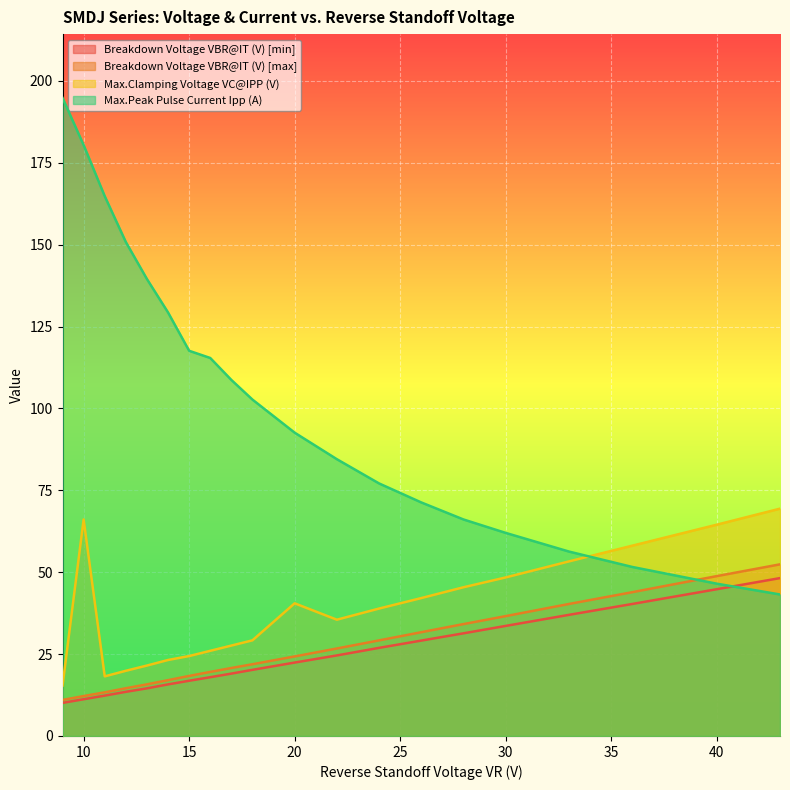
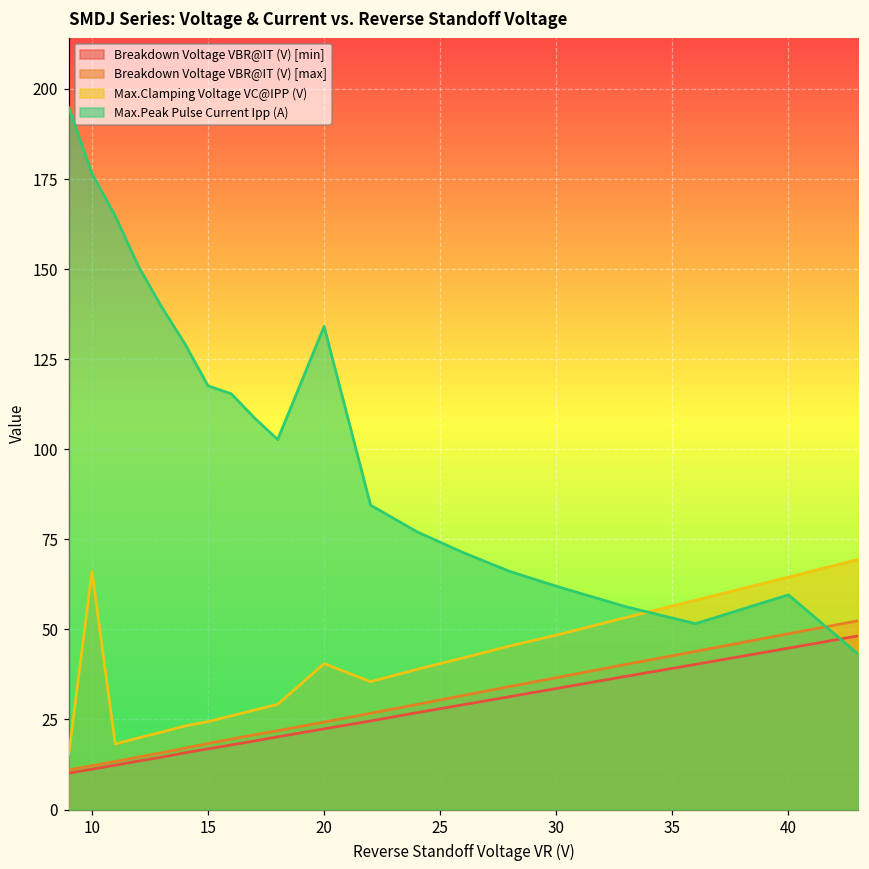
  {
    "Max.Clamping Voltage VC@IPP (V)": {
      "10": 66,
      "15": 24,
      "20": 41,
      "30": 48,
      "40": 65
    },
    "Max.Peak Pulse Current Ipp (A)": {
-     "10": 180,
+     "10": 177,
      "15": 118,
-     "20": 93,
+     "20": 134,
      "30": 62,
-     "40": 47
+     "40": 60
    }
  }
